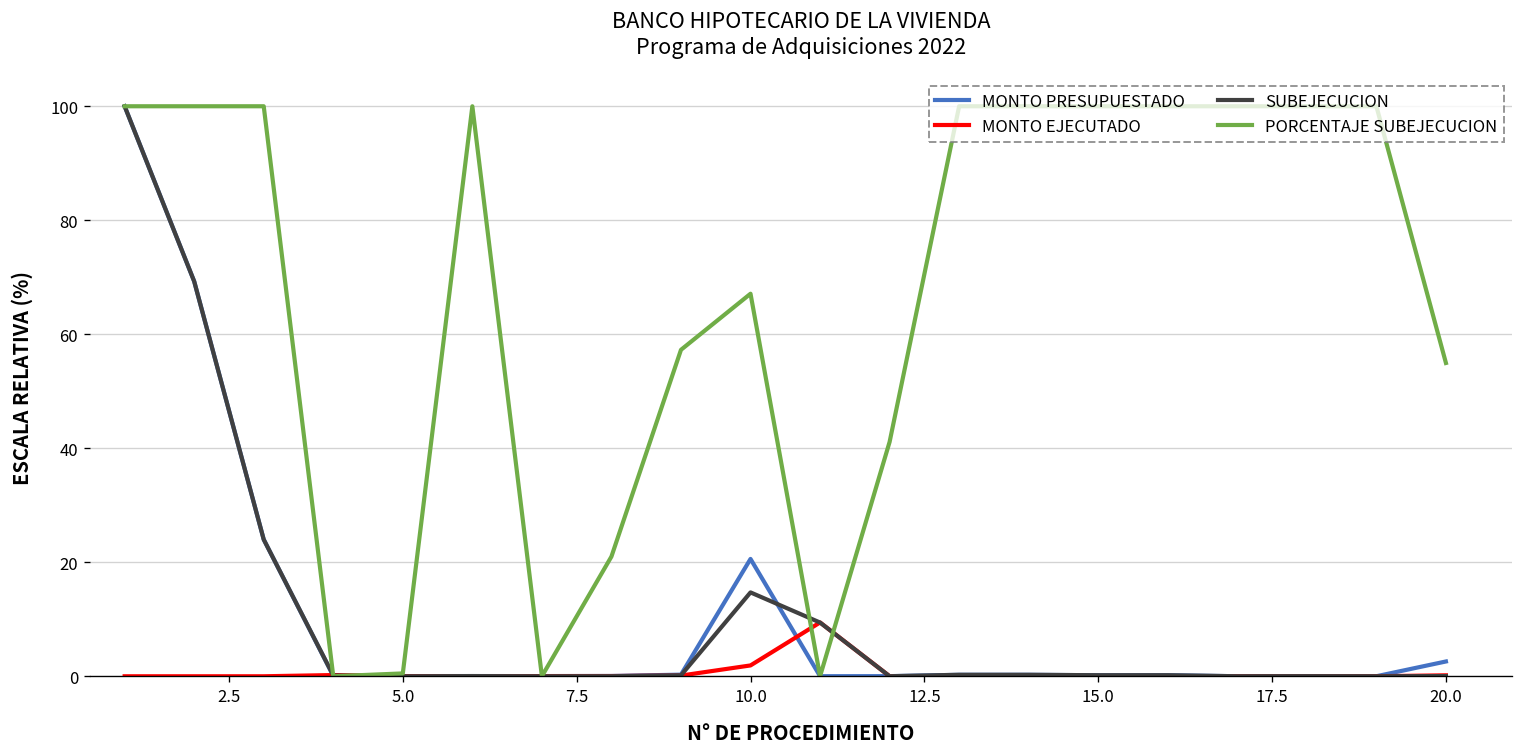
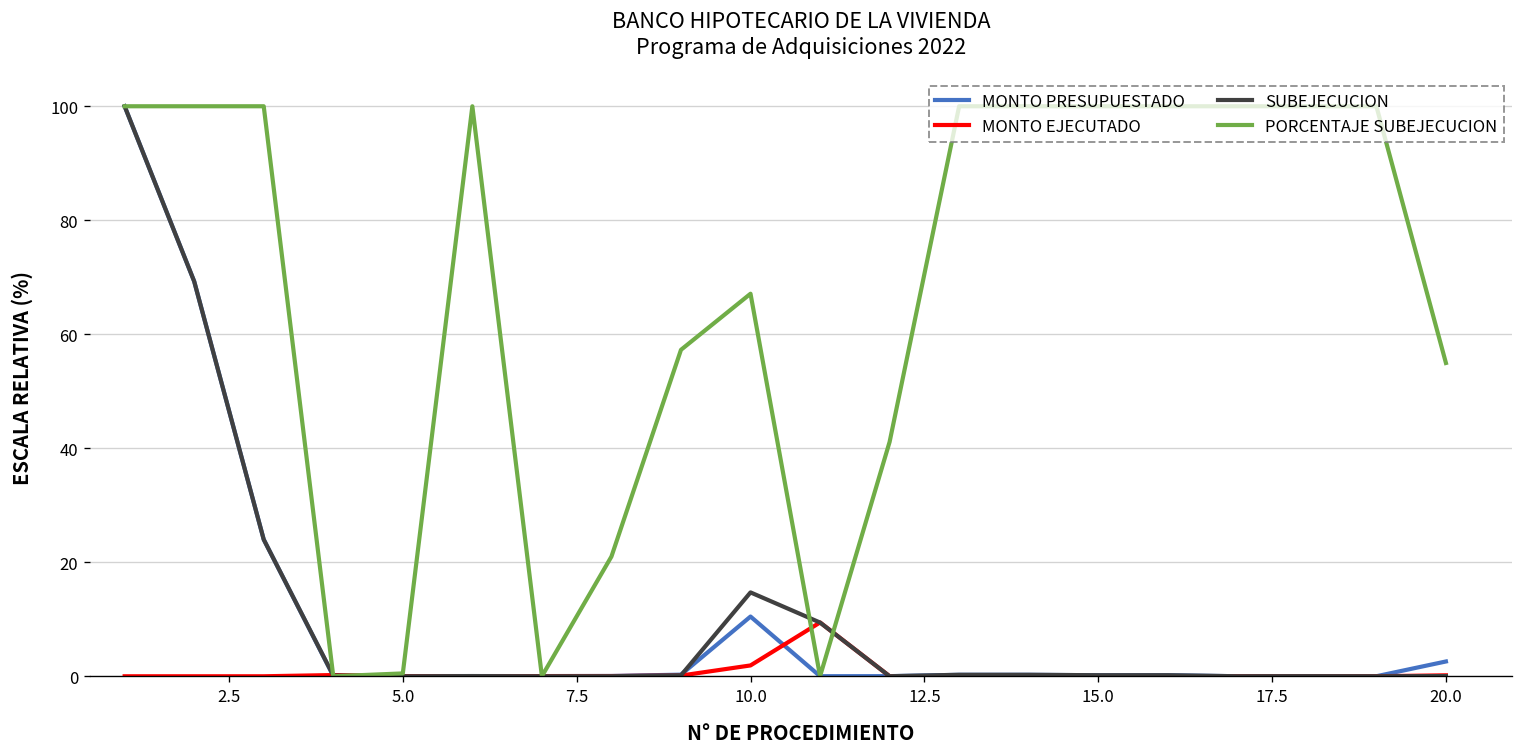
  {
    "MONTO PRESUPUESTADO": {
-     "10.0": 21,
+     "10.0": 10,
      "20.0": 3
    },
    "MONTO EJECUTADO": {
      "10.0": 2
    },
    "SUBEJECUCION": {
      "10.0": 15
    },
    "PORCENTAJE SUBEJECUCION": {
      "10.0": 67,
      "20.0": 55
    }
  }
